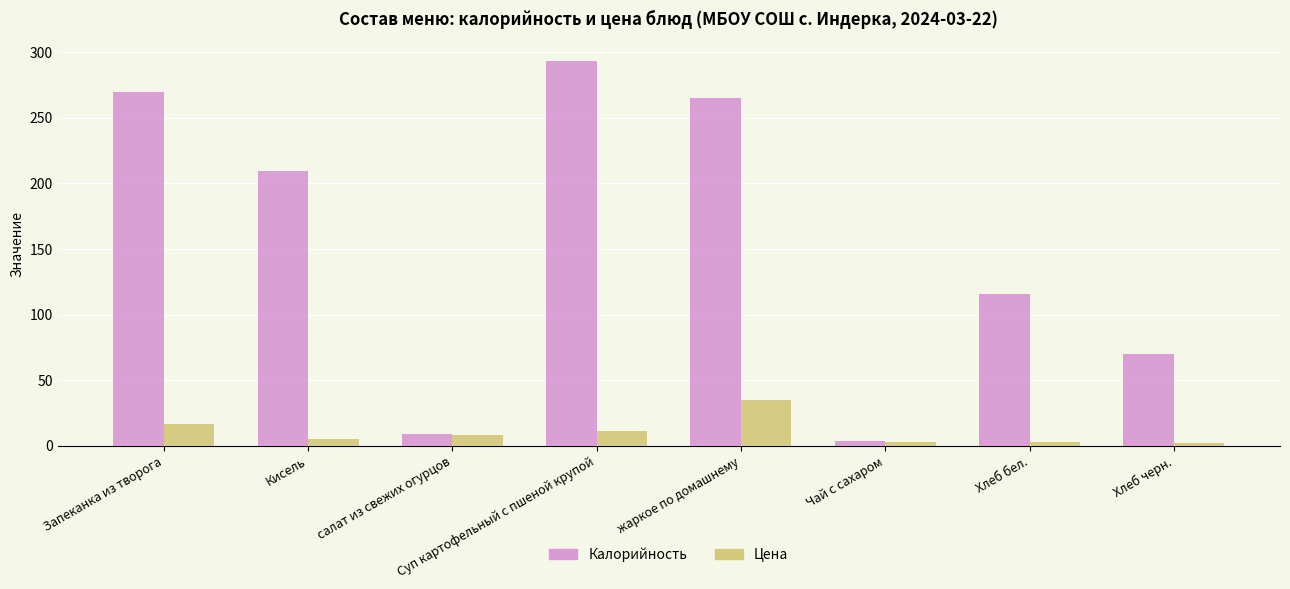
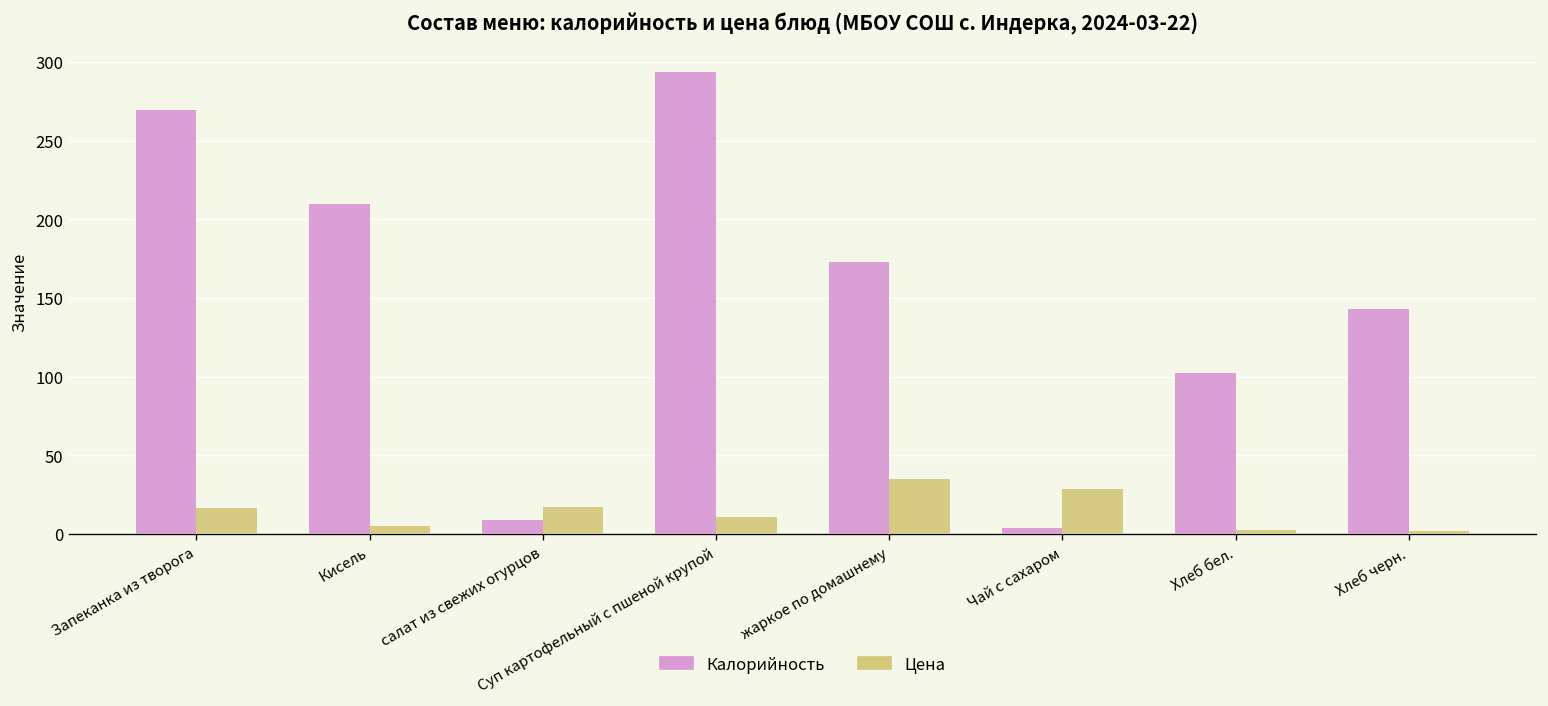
  {
    "Калорийность": {
      "Запеканка из творога": 269,
      "Кисель": 209,
      "салат из свежих огурцов": 9,
      "Суп картофельный с пшеной крупой": 293,
-     "жаркое по домашнему": 265,
+     "жаркое по домашнему": 173,
      "Чай с сахаром": 4,
-     "Хлеб бел.": 116,
-     "Хлеб черн.": 70
+     "Хлеб бел.": 102,
+     "Хлеб черн.": 143
    },
    "Цена": {
      "Запеканка из творога": 17,
      "Кисель": 5,
-     "салат из свежих огурцов": 8,
+     "салат из свежих огурцов": 17,
      "Суп картофельный с пшеной крупой": 11,
      "жаркое по домашнему": 35,
-     "Чай с сахаром": 3,
+     "Чай с сахаром": 29,
      "Хлеб бел.": 3
    }
  }
